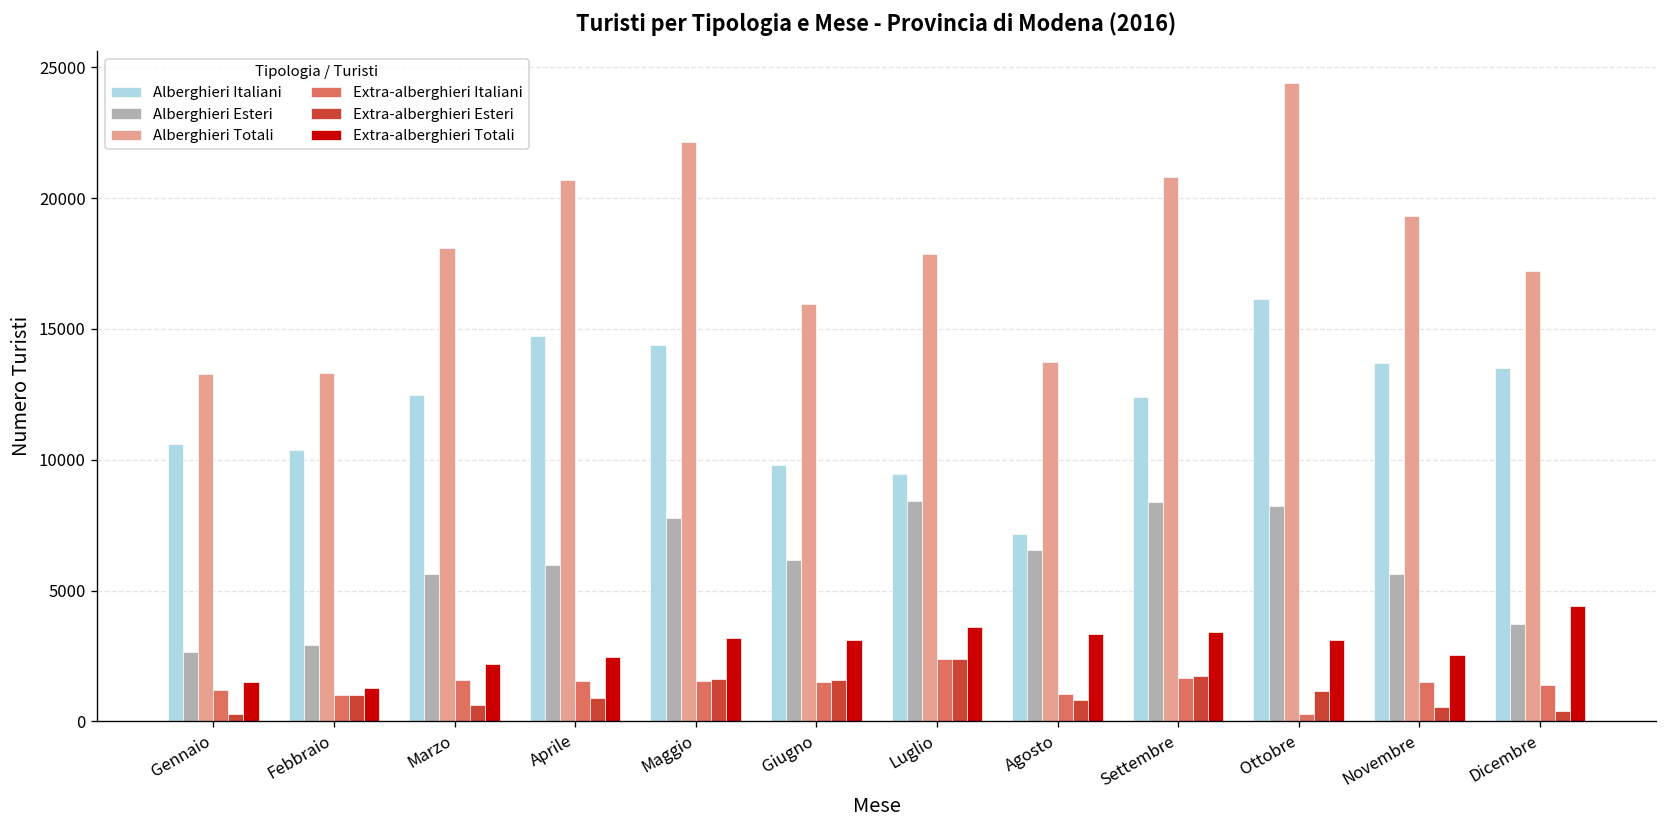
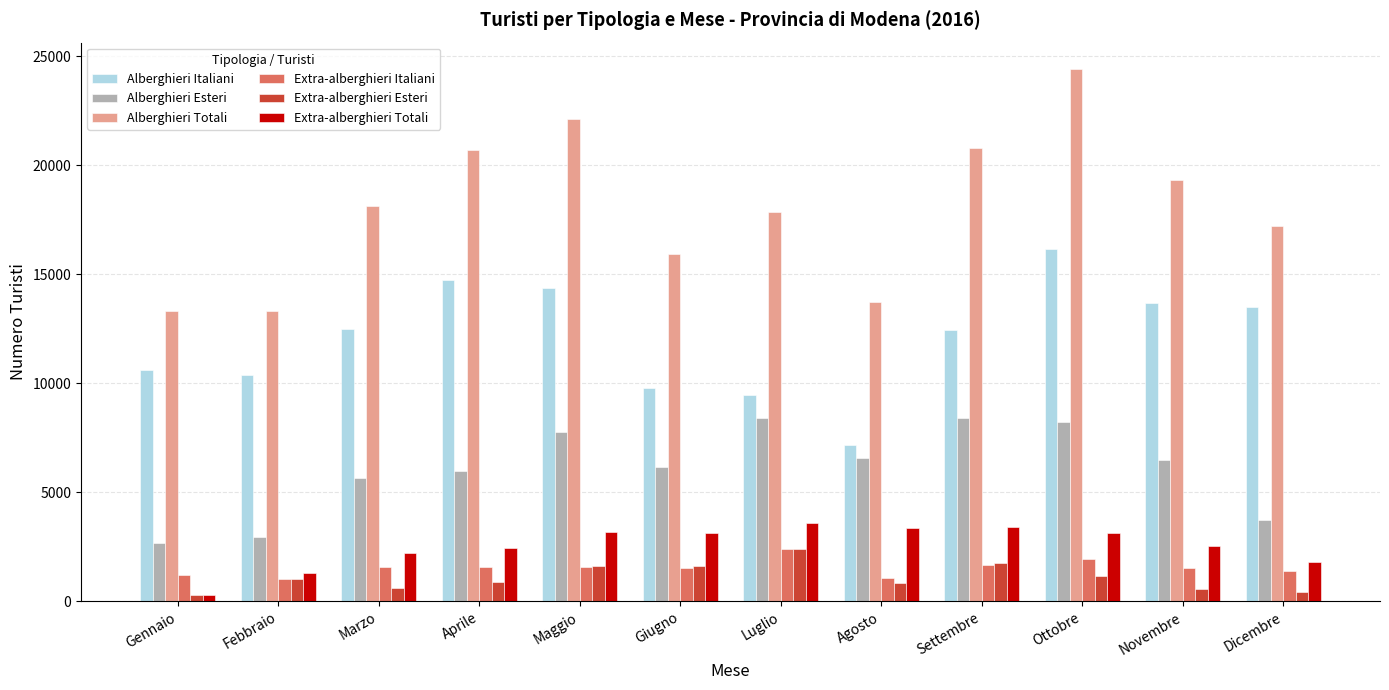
  {
    "Alberghieri Italiani": {
      "Gennaio": 10600,
      "Febbraio": 10400,
      "Marzo": 12500,
      "Aprile": 14700,
      "Maggio": 14400,
      "Giugno": 9800,
      "Luglio": 9400,
      "Agosto": 7200,
      "Settembre": 12400,
      "Ottobre": 16200,
      "Novembre": 13700,
      "Dicembre": 13500
    },
    "Alberghieri Esteri": {
      "Gennaio": 2700,
      "Febbraio": 2900,
      "Marzo": 5600,
      "Aprile": 6000,
      "Maggio": 7800,
      "Giugno": 6200,
      "Luglio": 8400,
      "Agosto": 6600,
      "Settembre": 8400,
      "Ottobre": 8200,
-     "Novembre": 5600,
+     "Novembre": 6500,
      "Dicembre": 3700
    },
    "Alberghieri Totali": {
      "Gennaio": 13300,
      "Febbraio": 13300,
      "Marzo": 18100,
      "Aprile": 20700,
      "Maggio": 22100,
      "Giugno": 15900,
      "Luglio": 17900,
      "Agosto": 13700,
      "Settembre": 20800,
      "Ottobre": 24400,
      "Novembre": 19300,
      "Dicembre": 17200
    },
    "Extra-alberghieri Italiani": {
      "Gennaio": 1200,
      "Febbraio": 1000,
      "Marzo": 1600,
      "Aprile": 1600,
      "Maggio": 1600,
      "Giugno": 1500,
      "Luglio": 2400,
      "Agosto": 1100,
      "Settembre": 1700,
-     "Ottobre": 300,
+     "Ottobre": 1900,
      "Novembre": 1500,
      "Dicembre": 1400
    },
    "Extra-alberghieri Esteri": {
      "Gennaio": 300,
      "Febbraio": 1000,
      "Marzo": 600,
      "Aprile": 900,
      "Maggio": 1600,
      "Giugno": 1600,
      "Luglio": 2400,
      "Agosto": 800,
      "Settembre": 1700,
      "Ottobre": 1200,
      "Novembre": 500,
      "Dicembre": 400
    },
    "Extra-alberghieri Totali": {
-     "Gennaio": 1500,
+     "Gennaio": 300,
      "Febbraio": 1300,
      "Marzo": 2200,
      "Aprile": 2400,
      "Maggio": 3200,
      "Giugno": 3100,
      "Luglio": 3600,
      "Agosto": 3300,
      "Settembre": 3400,
      "Ottobre": 3100,
      "Novembre": 2500,
-     "Dicembre": 4400
+     "Dicembre": 1800
    }
  }
